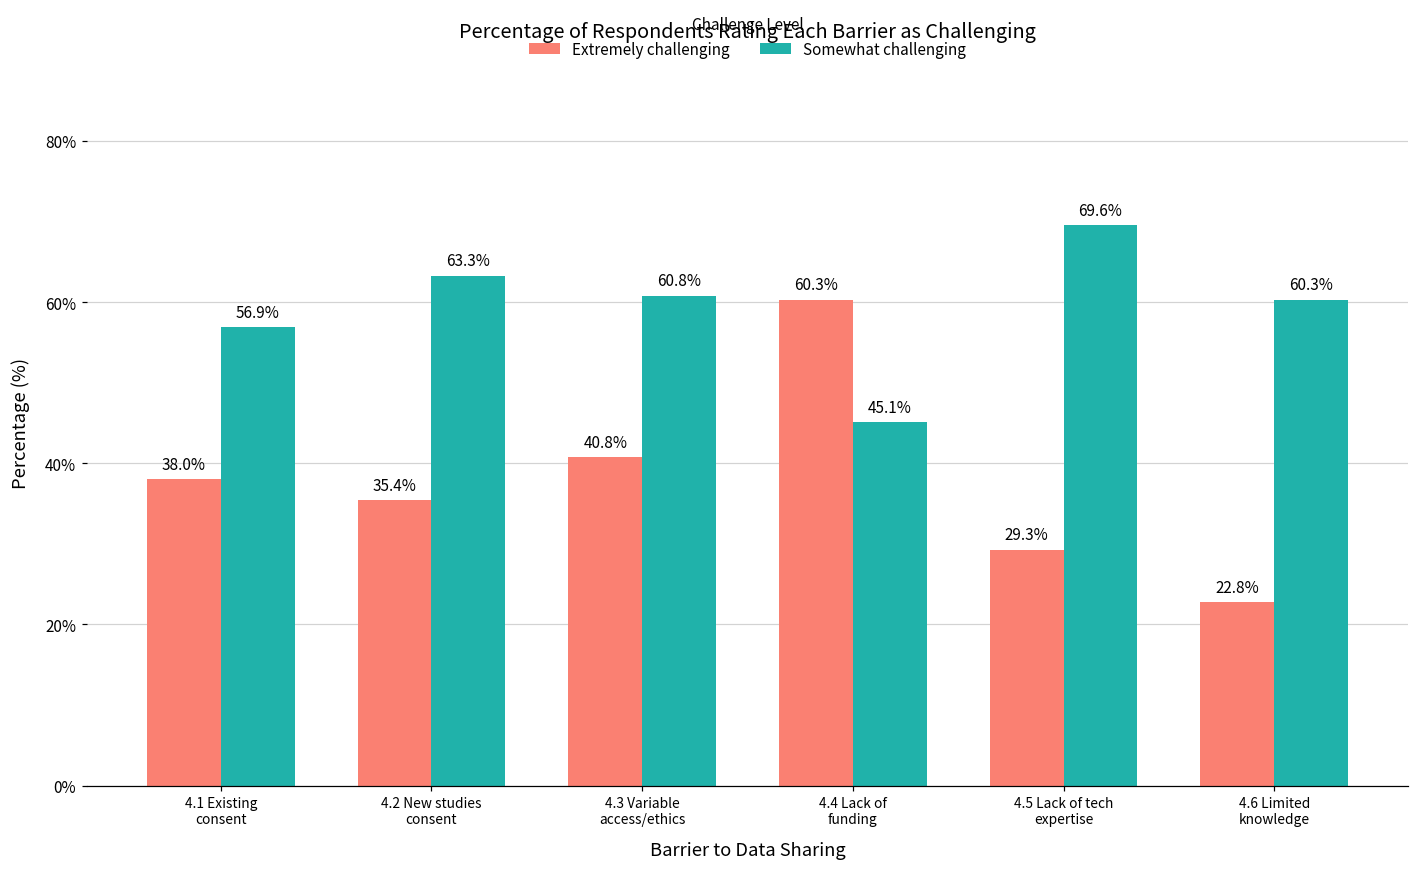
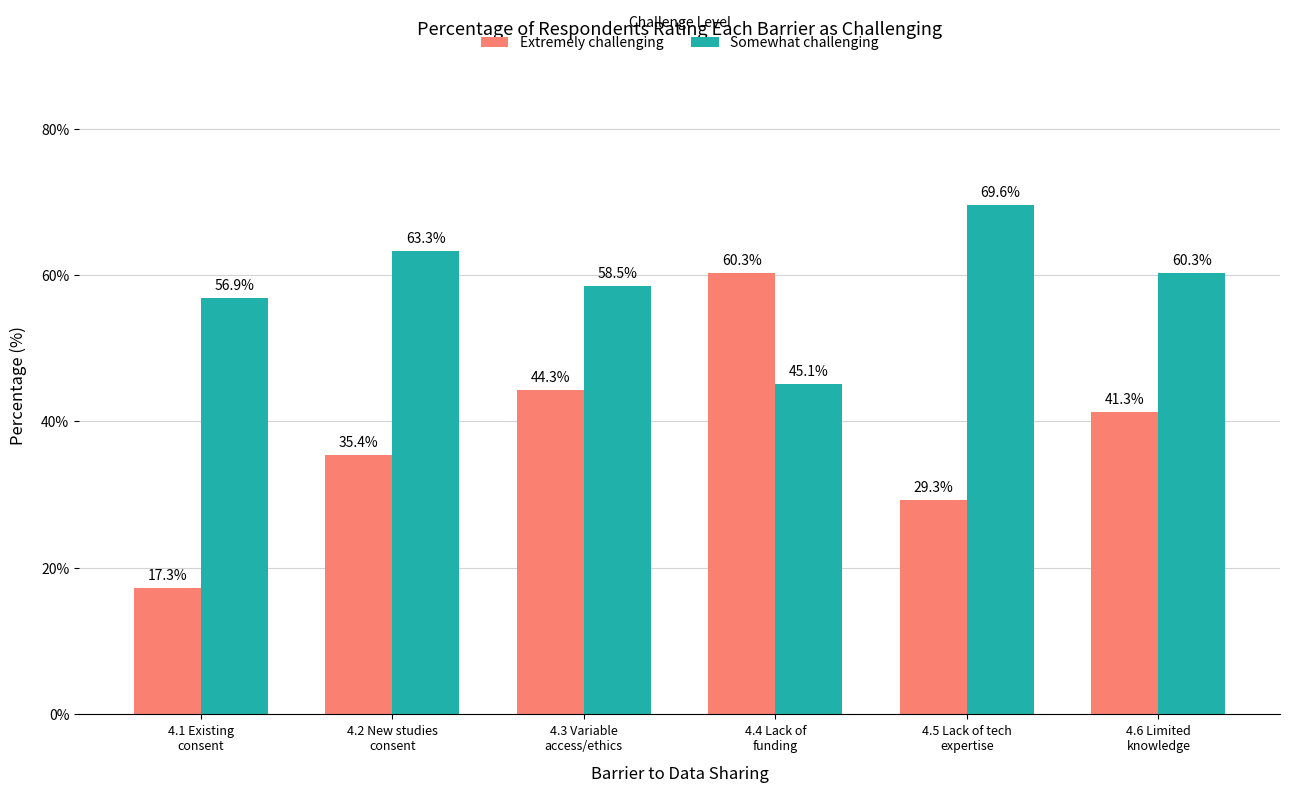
  {
    "Extremely challenging": {
-     "4.1 Existing consent": "38.0%",
+     "4.1 Existing consent": "17.3%",
      "4.2 New studies consent": "35.4%",
-     "4.3 Variable access/ethics": "40.8%",
+     "4.3 Variable access/ethics": "44.3%",
      "4.4 Lack of funding": "60.3%",
      "4.5 Lack of tech expertise": "29.3%",
-     "4.6 Limited knowledge": "22.8%"
+     "4.6 Limited knowledge": "41.3%"
    },
    "Somewhat challenging": {
      "4.1 Existing consent": "56.9%",
      "4.2 New studies consent": "63.3%",
-     "4.3 Variable access/ethics": "60.8%",
+     "4.3 Variable access/ethics": "58.5%",
      "4.4 Lack of funding": "45.1%",
      "4.5 Lack of tech expertise": "69.6%",
      "4.6 Limited knowledge": "60.3%"
    }
  }
